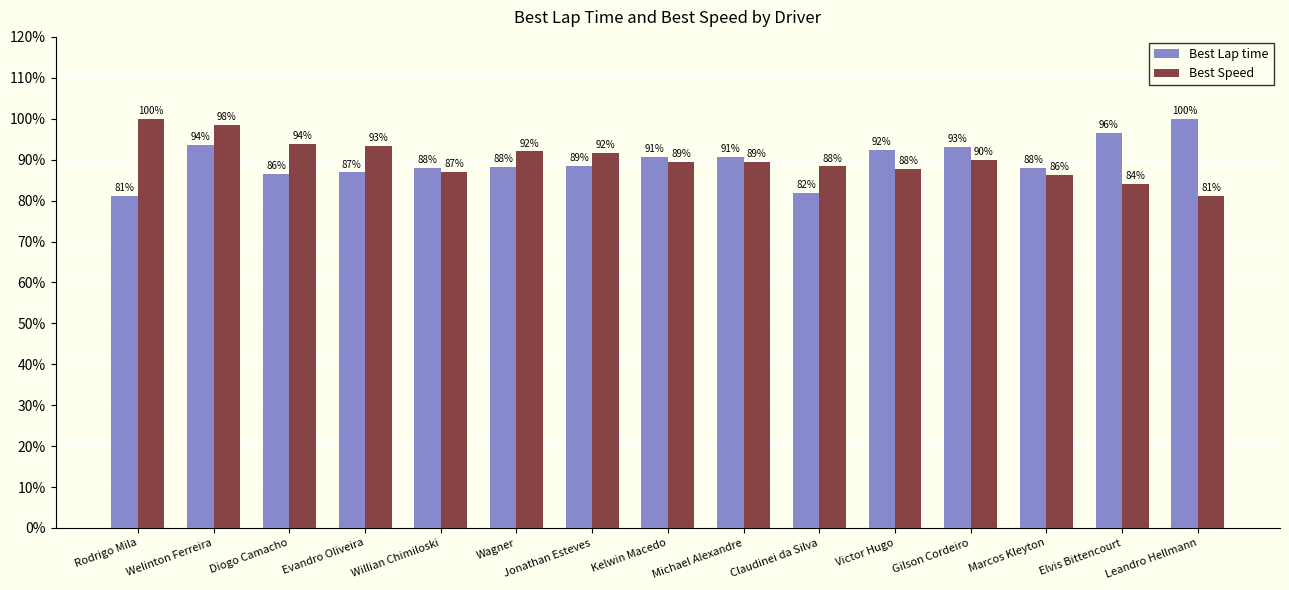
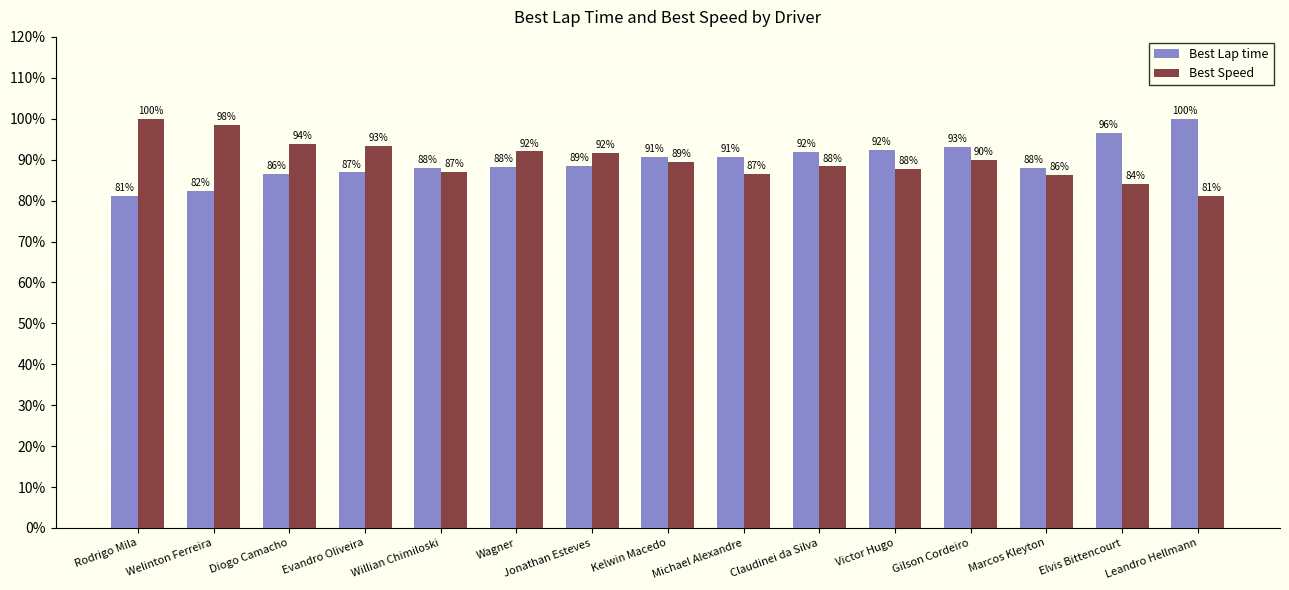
  {
    "Best Lap time": {
      "Rodrigo Mila": "81%",
-     "Welinton Ferreira": "94%",
+     "Welinton Ferreira": "82%",
      "Diogo Camacho": "86%",
      "Evandro Oliveira": "87%",
      "Willian Chimiloski": "88%",
      "Wagner": "88%",
      "Jonathan Esteves": "89%",
      "Kelwin Macedo": "91%",
      "Michael Alexandre": "91%",
-     "Claudinei da Silva": "82%",
+     "Claudinei da Silva": "92%",
      "Victor Hugo": "92%",
      "Gilson Cordeiro": "93%",
      "Marcos Kleyton": "88%",
      "Elvis Bittencourt": "96%",
      "Leandro Hellmann": "100%"
    },
    "Best Speed": {
      "Rodrigo Mila": "100%",
      "Welinton Ferreira": "98%",
      "Diogo Camacho": "94%",
      "Evandro Oliveira": "93%",
      "Willian Chimiloski": "87%",
      "Wagner": "92%",
      "Jonathan Esteves": "92%",
      "Kelwin Macedo": "89%",
-     "Michael Alexandre": "89%",
+     "Michael Alexandre": "87%",
      "Claudinei da Silva": "88%",
      "Victor Hugo": "88%",
      "Gilson Cordeiro": "90%",
      "Marcos Kleyton": "86%",
      "Elvis Bittencourt": "84%",
      "Leandro Hellmann": "81%"
    }
  }
